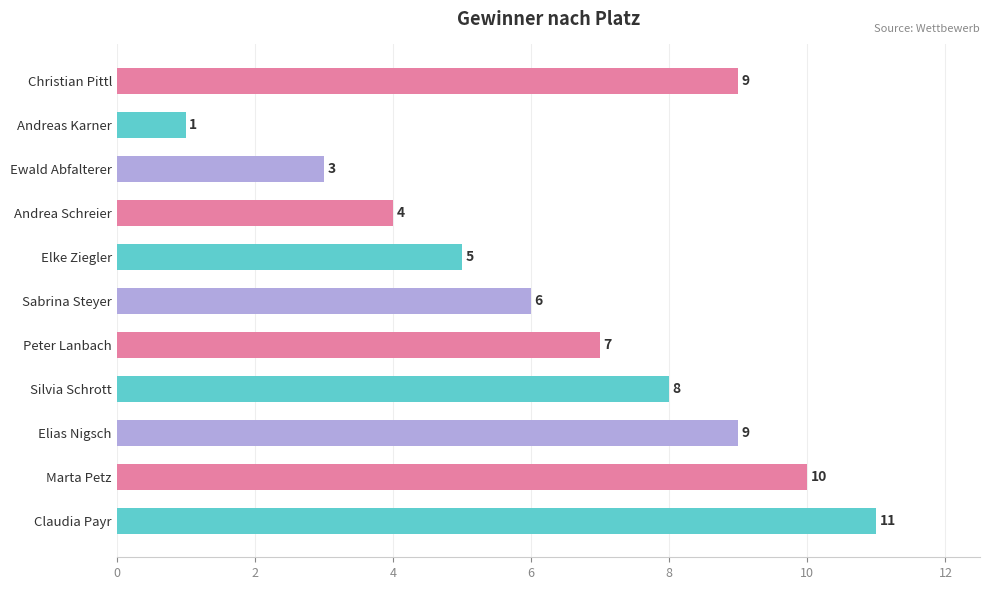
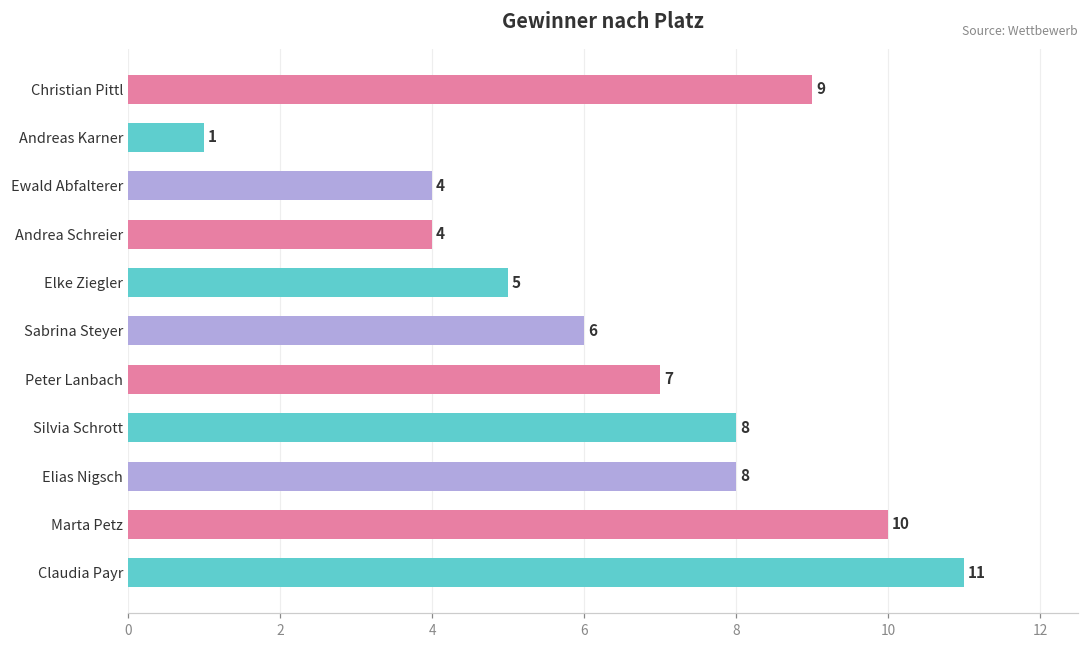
  {
    "Christian Pittl": 9,
    "Andreas Karner": 1,
-   "Ewald Abfalterer": 3,
+   "Ewald Abfalterer": 4,
    "Andrea Schreier": 4,
    "Elke Ziegler": 5,
    "Sabrina Steyer": 6,
    "Peter Lanbach": 7,
    "Silvia Schrott": 8,
-   "Elias Nigsch": 9,
+   "Elias Nigsch": 8,
    "Marta Petz": 10,
    "Claudia Payr": 11
  }
